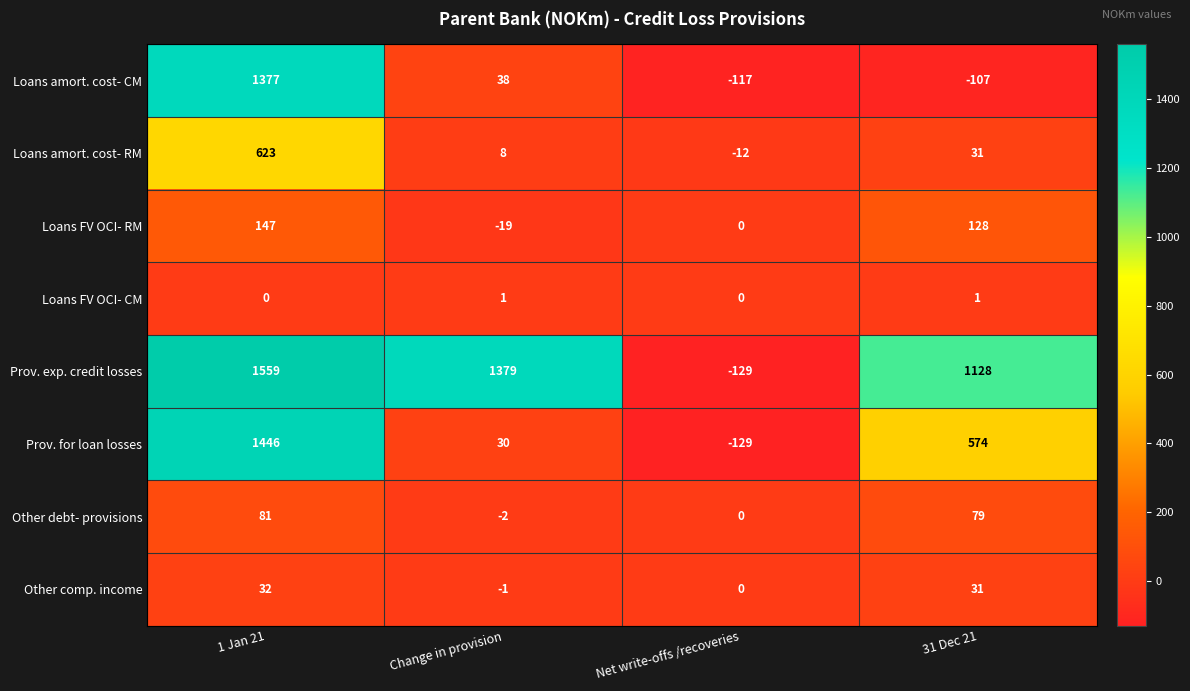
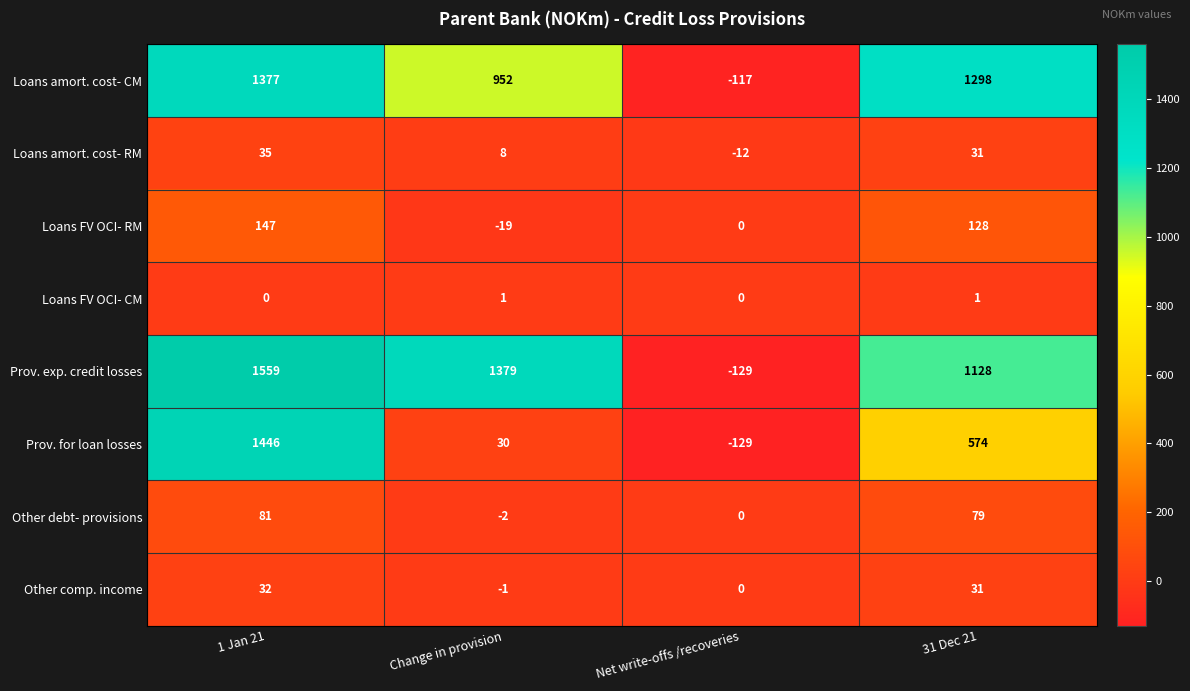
  {
    "Loans amort. cost- CM": {
      "1 Jan 21": 1377,
-     "Change in provision": 38,
+     "Change in provision": 952,
      "Net write-offs /recoveries": -117,
-     "31 Dec 21": -107
+     "31 Dec 21": 1298
    },
    "Loans amort. cost- RM": {
-     "1 Jan 21": 623,
+     "1 Jan 21": 35,
      "Change in provision": 8,
      "Net write-offs /recoveries": -12,
      "31 Dec 21": 31
    },
    "Loans FV OCI- RM": {
      "1 Jan 21": 147,
      "Change in provision": -19,
      "Net write-offs /recoveries": 0,
      "31 Dec 21": 128
    },
    "Loans FV OCI- CM": {
      "1 Jan 21": 0,
      "Change in provision": 1,
      "Net write-offs /recoveries": 0,
      "31 Dec 21": 1
    },
    "Prov. exp. credit losses": {
      "1 Jan 21": 1559,
      "Change in provision": 1379,
      "Net write-offs /recoveries": -129,
      "31 Dec 21": 1128
    },
    "Prov. for loan losses": {
      "1 Jan 21": 1446,
      "Change in provision": 30,
      "Net write-offs /recoveries": -129,
      "31 Dec 21": 574
    },
    "Other debt- provisions": {
      "1 Jan 21": 81,
      "Change in provision": -2,
      "Net write-offs /recoveries": 0,
      "31 Dec 21": 79
    },
    "Other comp. income": {
      "1 Jan 21": 32,
      "Change in provision": -1,
      "Net write-offs /recoveries": 0,
      "31 Dec 21": 31
    }
  }
